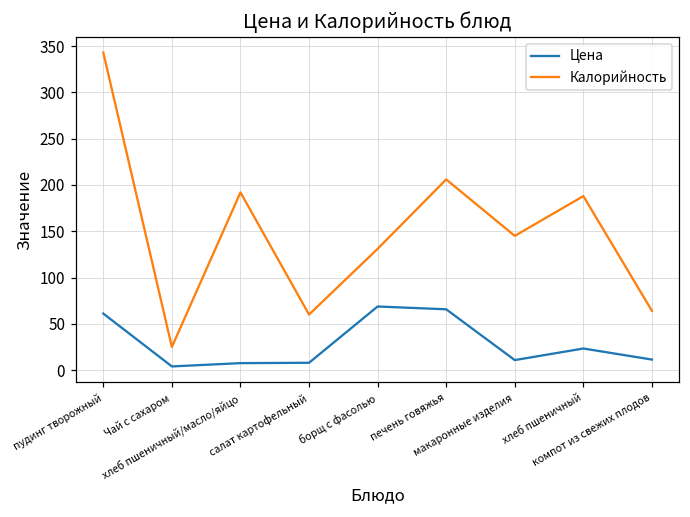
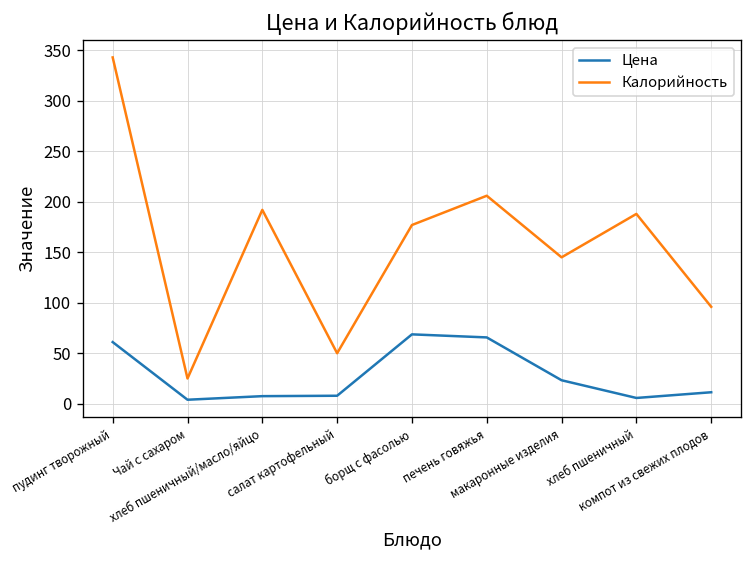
  {
    "Цена": {
      "пудинг творожный": 60,
      "Чай с сахаром": 0,
      "хлеб пшеничный/масло/яйцо": 10,
      "салат картофельный": 10,
      "борщ с фасолью": 70,
      "печень говяжья": 70,
-     "макаронные изделия": 10,
-     "хлеб пшеничный": 20,
+     "макаронные изделия": 20,
+     "хлеб пшеничный": 10,
      "компот из свежих плодов": 10
    },
    "Калорийность": {
      "пудинг творожный": 340,
      "Чай с сахаром": 30,
      "хлеб пшеничный/масло/яйцо": 190,
-     "салат картофельный": 60,
-     "борщ с фасолью": 130,
+     "салат картофельный": 50,
+     "борщ с фасолью": 180,
      "печень говяжья": 210,
      "макаронные изделия": 150,
      "хлеб пшеничный": 190,
-     "компот из свежих плодов": 60
+     "компот из свежих плодов": 100
    }
  }
